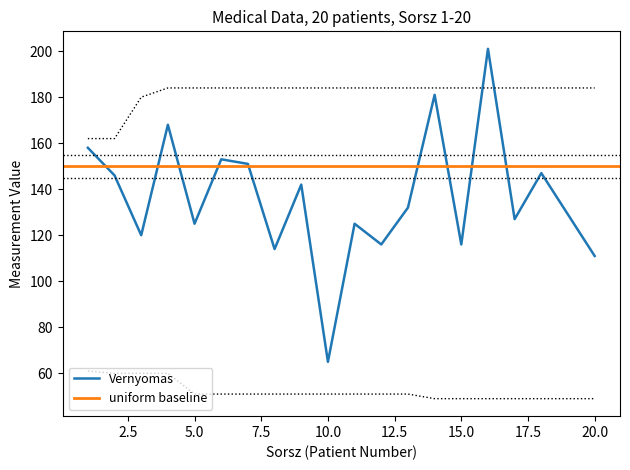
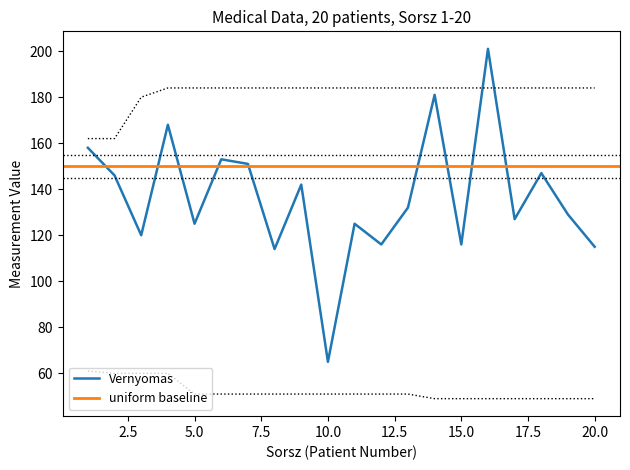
  {
    "Vernyomas": {
      "5.0": 125,
      "10.0": 65,
      "15.0": 116,
-     "20.0": 111
+     "20.0": 115
    }
  }
